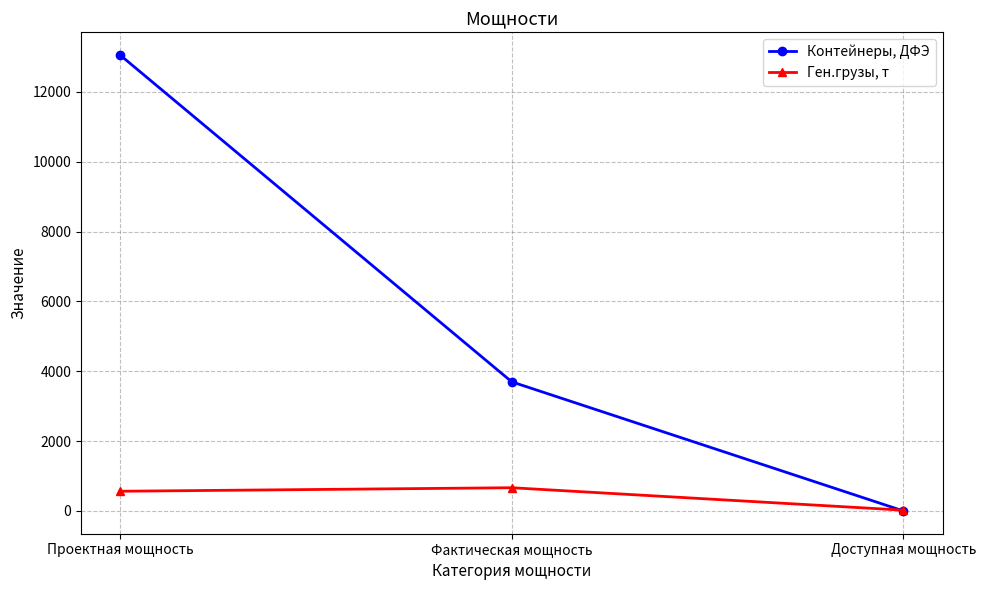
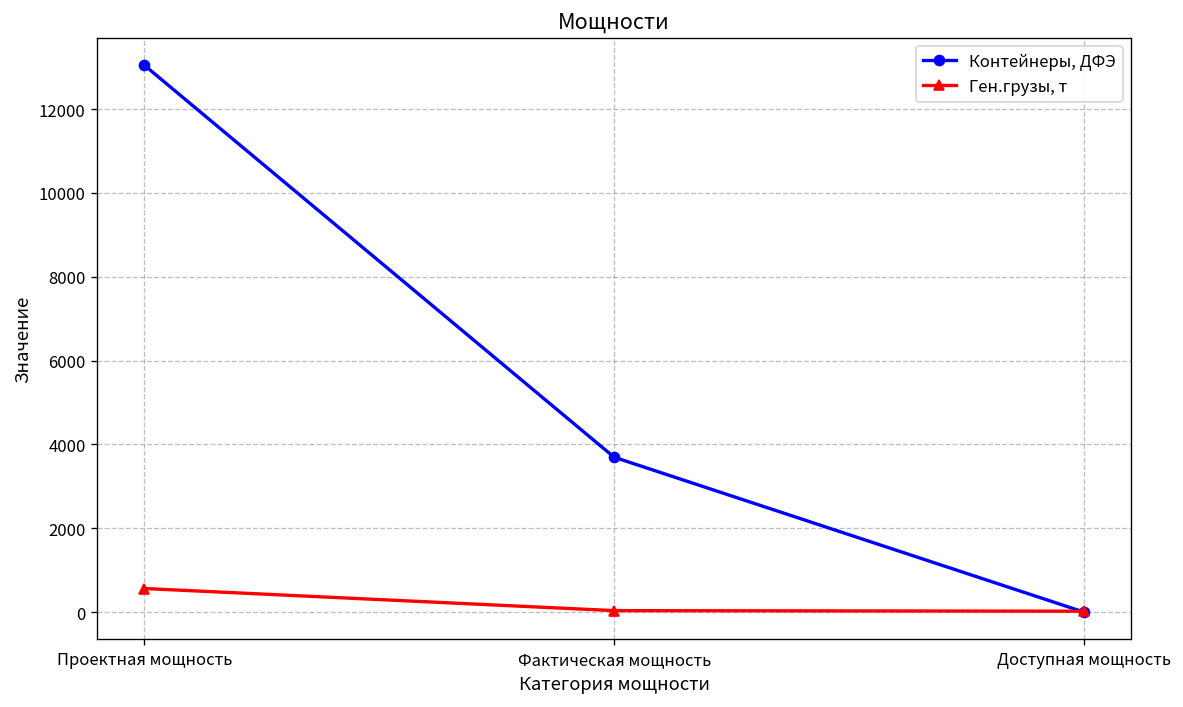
  {
    "Контейнеры, ДФЭ": {
      "Проектная мощность": 13100,
      "Фактическая мощность": 3700
    },
    "Ген.грузы, т": {
      "Проектная мощность": 600,
-     "Фактическая мощность": 700
+     "Фактическая мощность": 0
    }
  }
